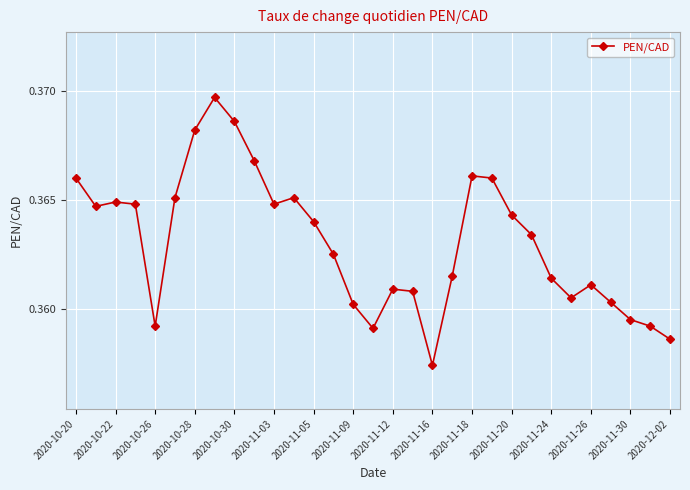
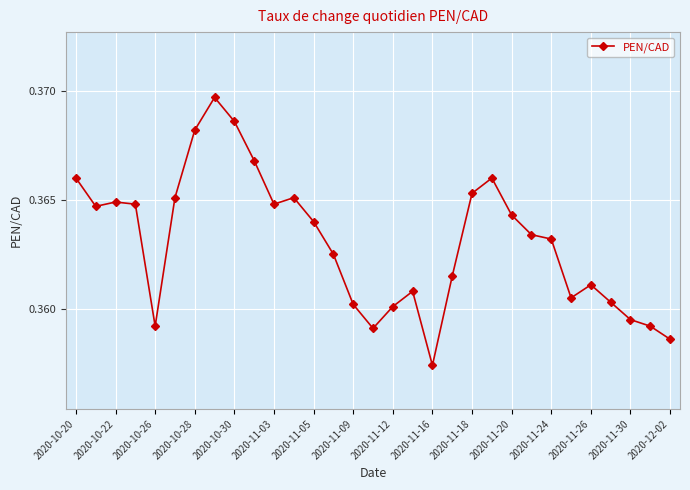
  {
    "2020-10-20": 0.3660,
    "2020-10-22": 0.3649,
    "2020-10-26": 0.3592,
    "2020-10-28": 0.3682,
    "2020-10-30": 0.3686,
    "2020-11-03": 0.3648,
    "2020-11-05": 0.3640,
    "2020-11-09": 0.3602,
-   "2020-11-12": 0.3609,
+   "2020-11-12": 0.3601,
    "2020-11-16": 0.3574,
-   "2020-11-18": 0.3661,
+   "2020-11-18": 0.3653,
    "2020-11-20": 0.3643,
-   "2020-11-24": 0.3614,
+   "2020-11-24": 0.3632,
    "2020-11-26": 0.3611,
    "2020-11-30": 0.3595,
    "2020-12-02": 0.3586
  }
